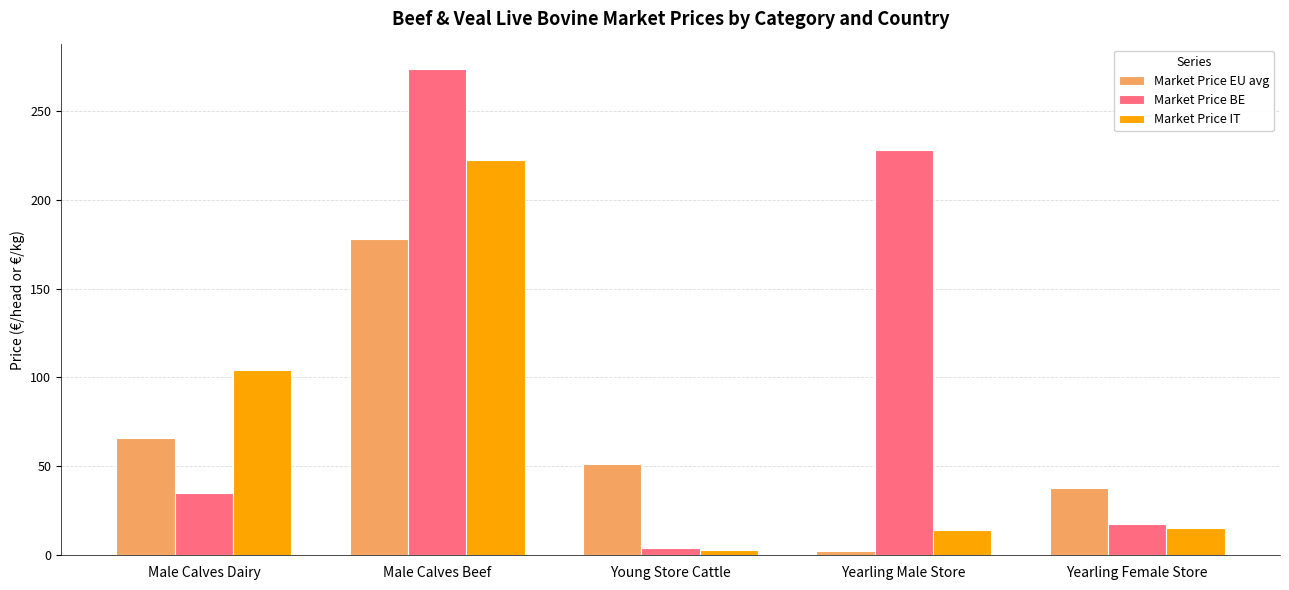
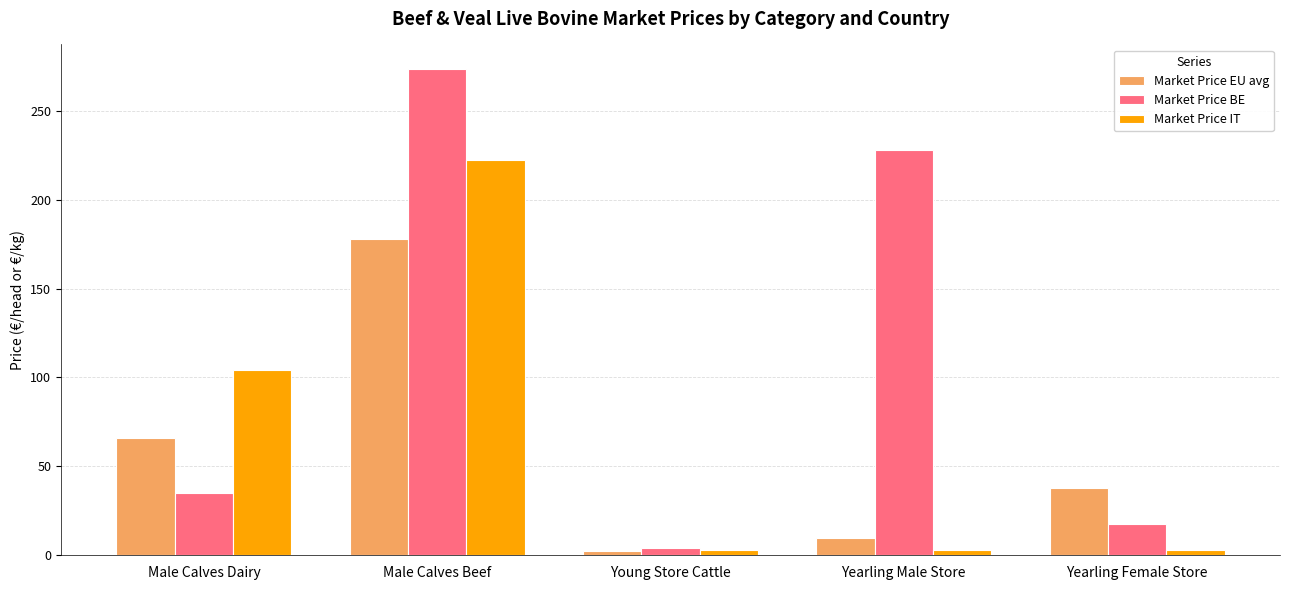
  {
    "Market Price EU avg": {
      "Male Calves Dairy": 66,
      "Male Calves Beef": 178,
-     "Young Store Cattle": 51,
-     "Yearling Male Store": 2,
+     "Young Store Cattle": 2,
+     "Yearling Male Store": 10,
      "Yearling Female Store": 38
    },
    "Market Price BE": {
      "Male Calves Dairy": 35,
      "Male Calves Beef": 274,
      "Young Store Cattle": 4,
      "Yearling Male Store": 228,
      "Yearling Female Store": 18
    },
    "Market Price IT": {
      "Male Calves Dairy": 104,
      "Male Calves Beef": 222,
      "Young Store Cattle": 3,
-     "Yearling Male Store": 14,
-     "Yearling Female Store": 15
+     "Yearling Male Store": 3,
+     "Yearling Female Store": 3
    }
  }
